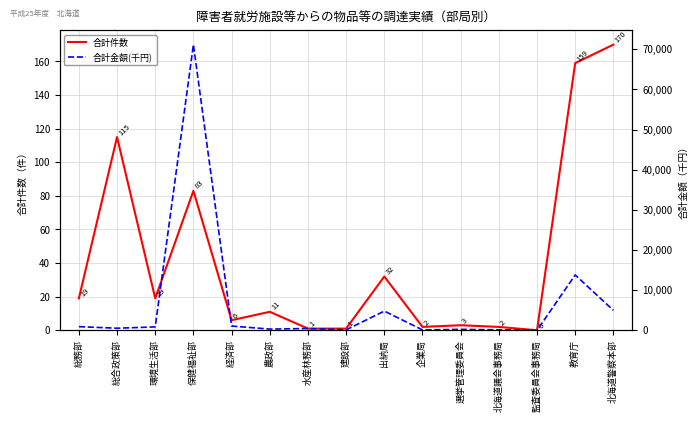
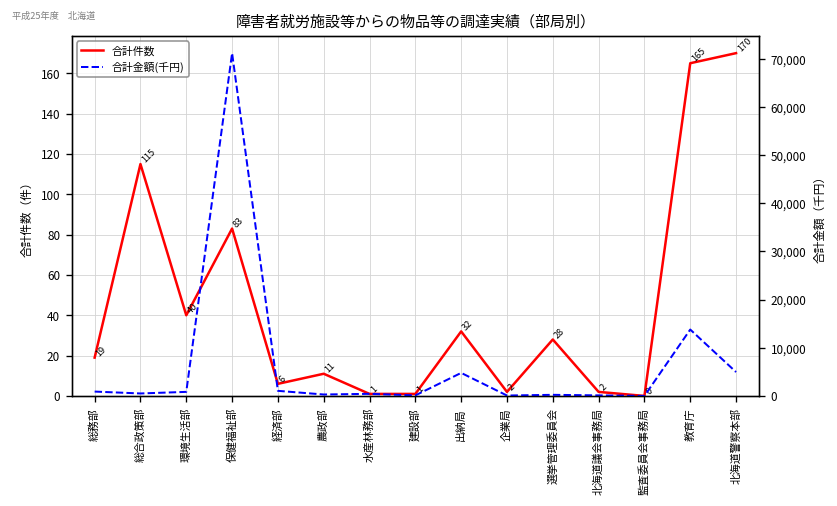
  {
    "合計件数": {
      "総務部": 19,
      "総合政策部": 115,
-     "環境生活部": 19,
+     "環境生活部": 40,
      "保健福祉部": 83,
      "経済部": 6,
      "農政部": 11,
      "出納局": 32,
      "企業局": 2,
-     "選挙管理委員会": 3,
+     "選挙管理委員会": 28,
      "北海道議会事務局": 2,
-     "教育庁": 159,
+     "教育庁": 165,
      "北海道警察本部": 170
    }
  }
